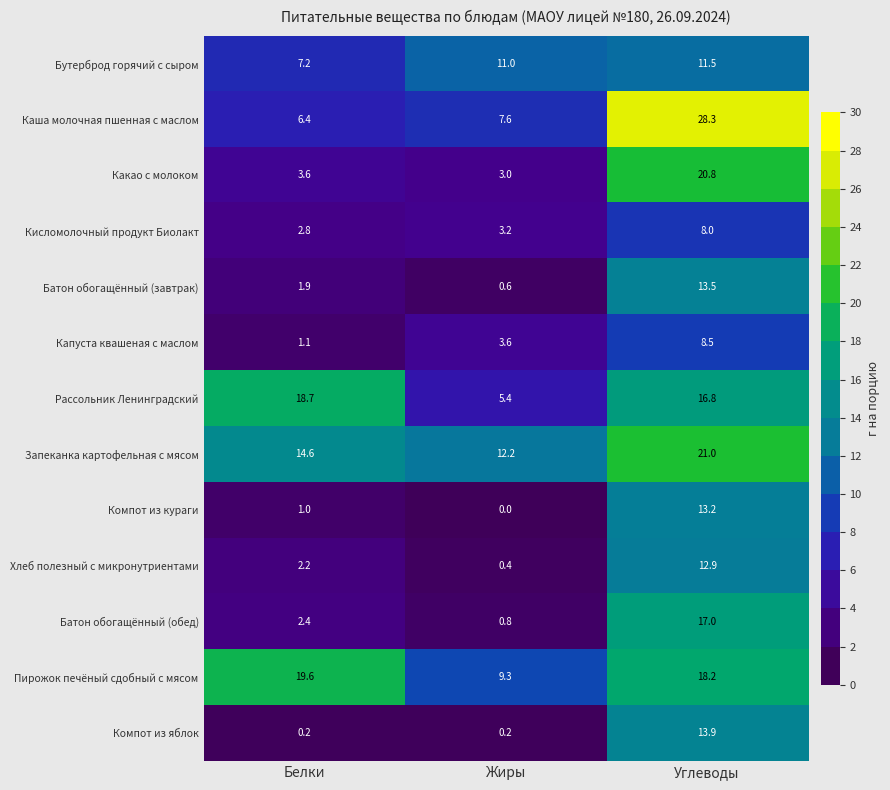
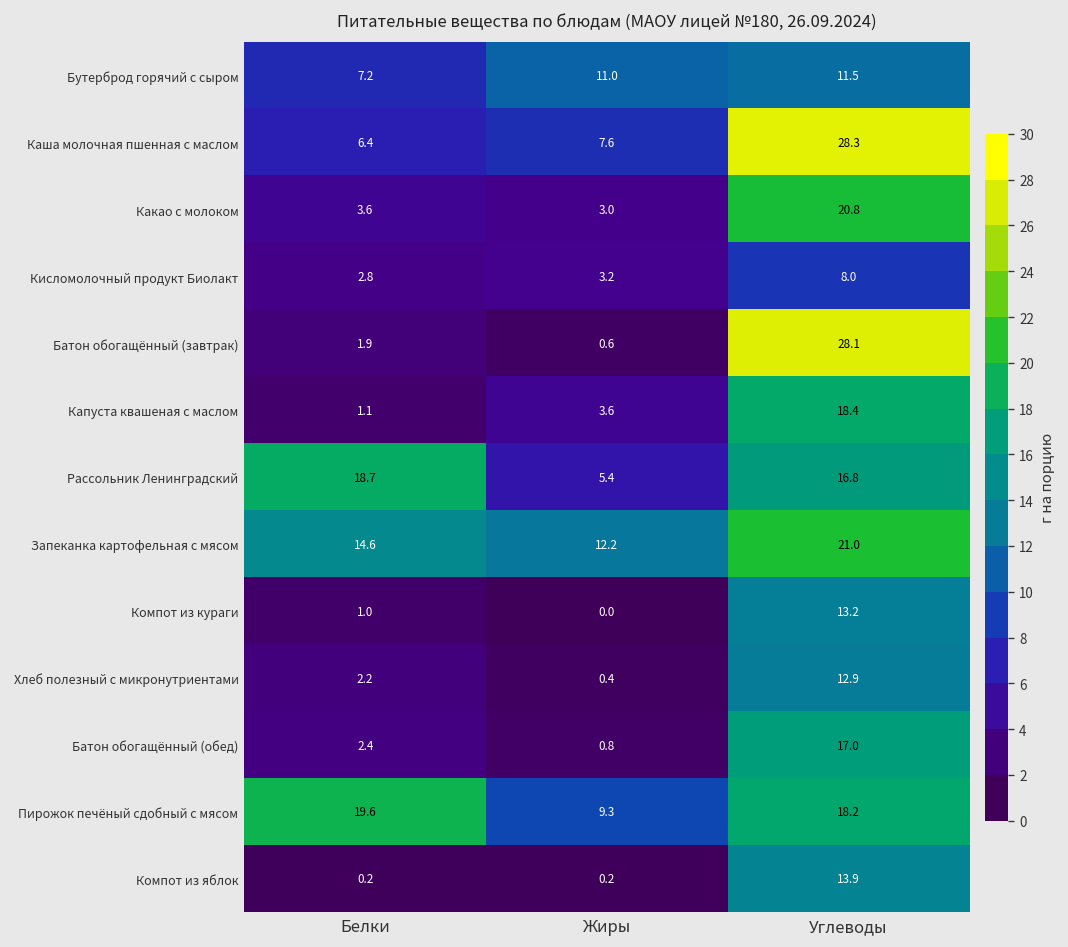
  {
    "Бутерброд горячий с сыром": {
      "Белки": 7.2,
      "Жиры": 11.0,
      "Углеводы": 11.5
    },
    "Каша молочная пшенная с маслом": {
      "Белки": 6.4,
      "Жиры": 7.6,
      "Углеводы": 28.3
    },
    "Какао с молоком": {
      "Белки": 3.6,
      "Жиры": 3.0,
      "Углеводы": 20.8
    },
    "Кисломолочный продукт Биолакт": {
      "Белки": 2.8,
      "Жиры": 3.2,
      "Углеводы": 8.0
    },
    "Батон обогащённый (завтрак)": {
      "Белки": 1.9,
      "Жиры": 0.6,
-     "Углеводы": 13.5
+     "Углеводы": 28.1
    },
    "Капуста квашеная с маслом": {
      "Белки": 1.1,
      "Жиры": 3.6,
-     "Углеводы": 8.5
+     "Углеводы": 18.4
    },
    "Рассольник Ленинградский": {
      "Белки": 18.7,
      "Жиры": 5.4,
      "Углеводы": 16.8
    },
    "Запеканка картофельная с мясом": {
      "Белки": 14.6,
      "Жиры": 12.2,
      "Углеводы": 21.0
    },
    "Компот из кураги": {
      "Белки": 1.0,
      "Жиры": 0.0,
      "Углеводы": 13.2
    },
    "Хлеб полезный с микронутриентами": {
      "Белки": 2.2,
      "Жиры": 0.4,
      "Углеводы": 12.9
    },
    "Батон обогащённый (обед)": {
      "Белки": 2.4,
      "Жиры": 0.8,
      "Углеводы": 17.0
    },
    "Пирожок печёный сдобный с мясом": {
      "Белки": 19.6,
      "Жиры": 9.3,
      "Углеводы": 18.2
    },
    "Компот из яблок": {
      "Белки": 0.2,
      "Жиры": 0.2,
      "Углеводы": 13.9
    }
  }
